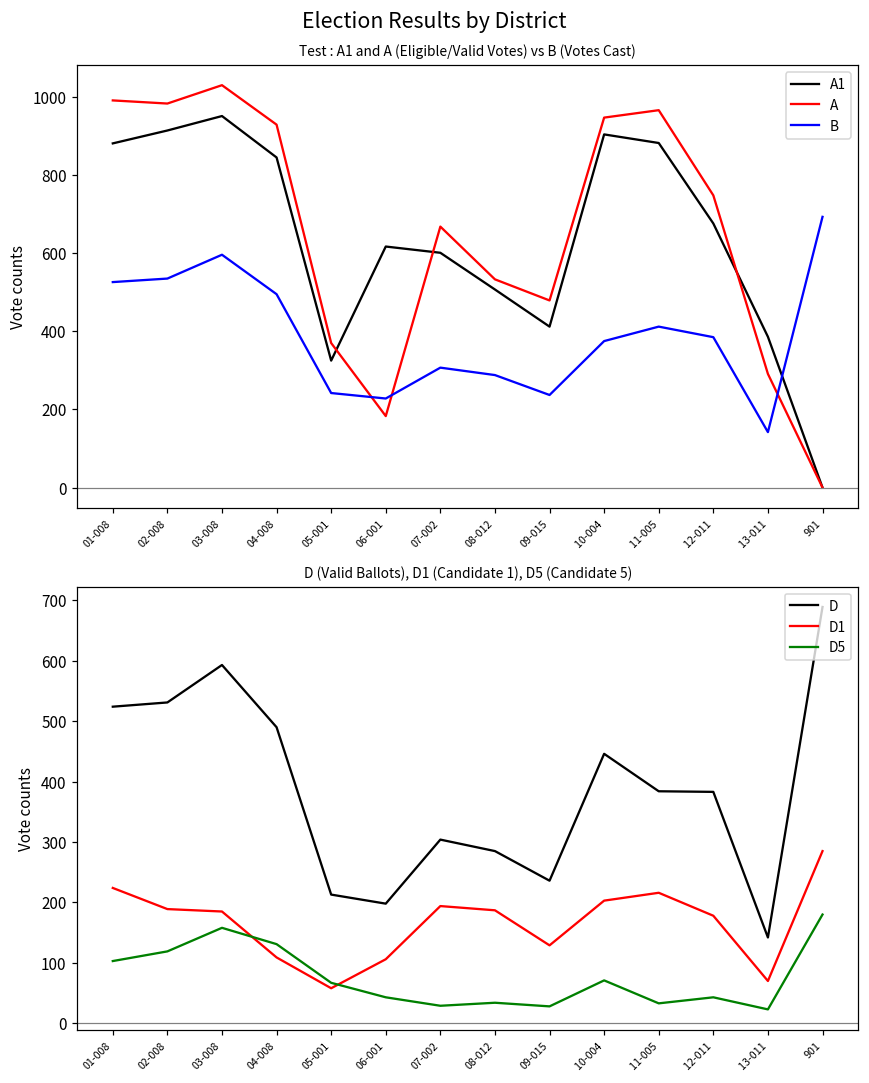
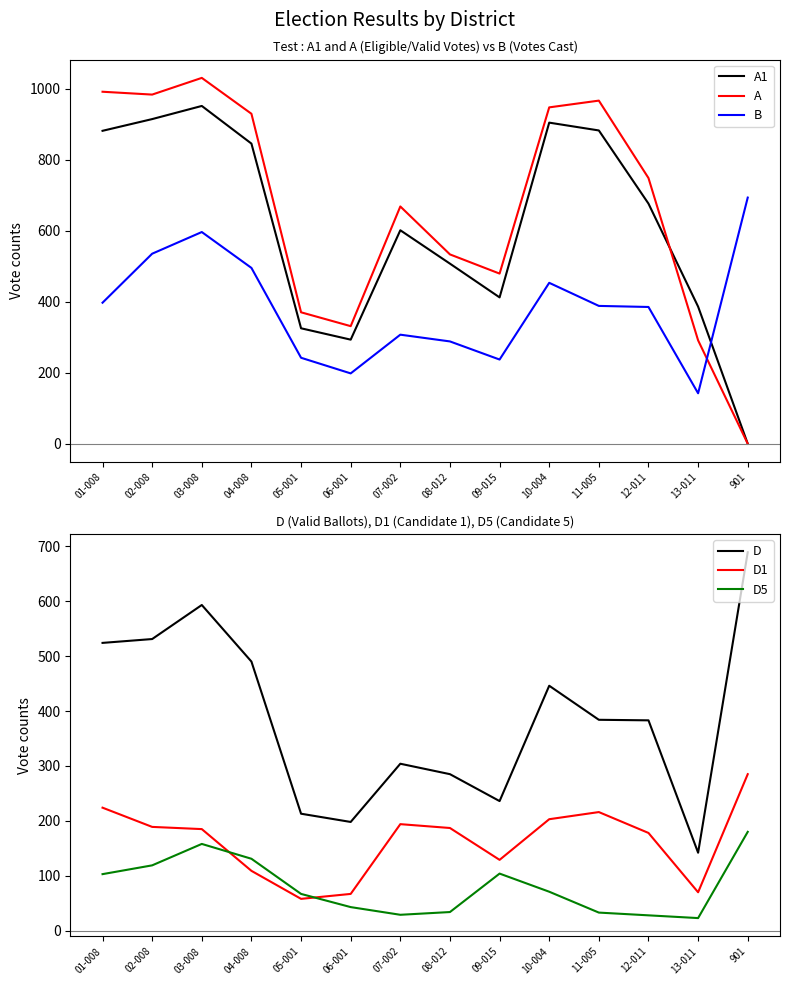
  {
    "Test : A1 and A (Eligible/Valid Votes) vs B (Votes Cast)": {
      "A1": {
        "01-008": 880,
        "02-008": 910,
        "03-008": 950,
        "04-008": 850,
        "05-001": 330,
-       "06-001": 620,
+       "06-001": 290,
        "07-002": 600,
        "08-012": 510,
        "09-015": 410,
        "10-004": 900,
        "11-005": 880,
        "12-011": 680,
        "13-011": 390
      },
      "A": {
        "01-008": 990,
        "02-008": 980,
        "03-008": 1030,
        "04-008": 930,
        "05-001": 370,
-       "06-001": 180,
+       "06-001": 330,
        "07-002": 670,
        "08-012": 530,
        "09-015": 480,
        "10-004": 950,
        "11-005": 970,
        "12-011": 750,
        "13-011": 290
      },
      "B": {
-       "01-008": 530,
+       "01-008": 400,
        "02-008": 540,
        "03-008": 600,
        "04-008": 500,
        "05-001": 240,
-       "06-001": 230,
+       "06-001": 200,
        "07-002": 310,
        "08-012": 290,
        "09-015": 240,
-       "10-004": 380,
-       "11-005": 410,
+       "10-004": 450,
+       "11-005": 390,
        "12-011": 390,
        "13-011": 140,
        "901": 690
      }
    },
    "D (Valid Ballots), D1 (Candidate 1), D5 (Candidate 5)": {
      "D": {
        "01-008": 520,
        "02-008": 530,
        "03-008": 590,
        "04-008": 490,
        "05-001": 210,
        "06-001": 200,
        "07-002": 300,
        "08-012": 290,
        "09-015": 240,
        "10-004": 450,
        "11-005": 380,
        "12-011": 380,
        "13-011": 140
      },
      "D1": {
        "01-008": 220,
        "02-008": 190,
        "03-008": 190,
        "04-008": 110,
        "05-001": 60,
-       "06-001": 110,
+       "06-001": 70,
        "07-002": 190,
        "08-012": 190,
        "09-015": 130,
        "10-004": 200,
        "11-005": 220,
        "12-011": 180,
        "13-011": 70,
        "901": 290
      },
      "D5": {
        "01-008": 100,
        "02-008": 120,
        "03-008": 160,
        "04-008": 130,
        "05-001": 70,
        "06-001": 40,
        "07-002": 30,
        "08-012": 30,
-       "09-015": 30,
+       "09-015": 100,
        "10-004": 70,
        "11-005": 30,
-       "12-011": 40,
+       "12-011": 30,
        "13-011": 20,
        "901": 180
      }
    }
  }
